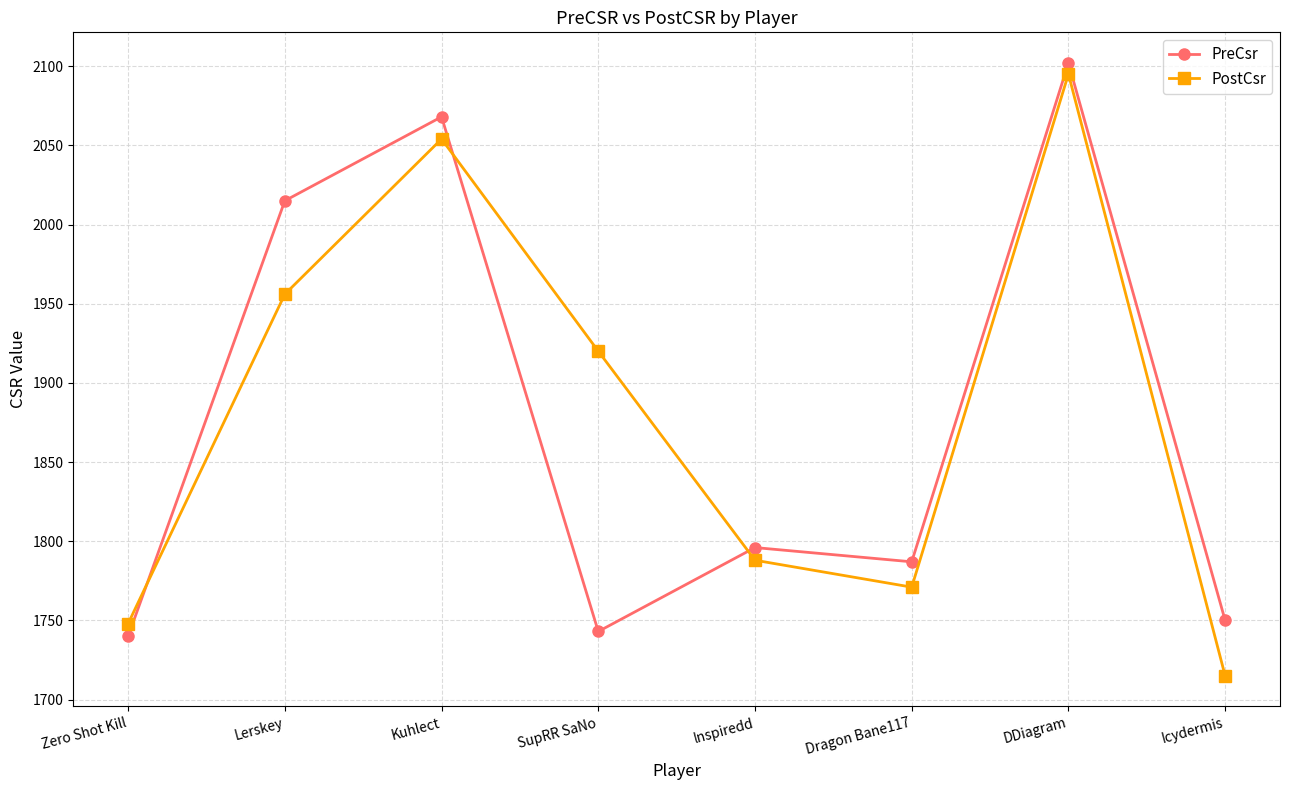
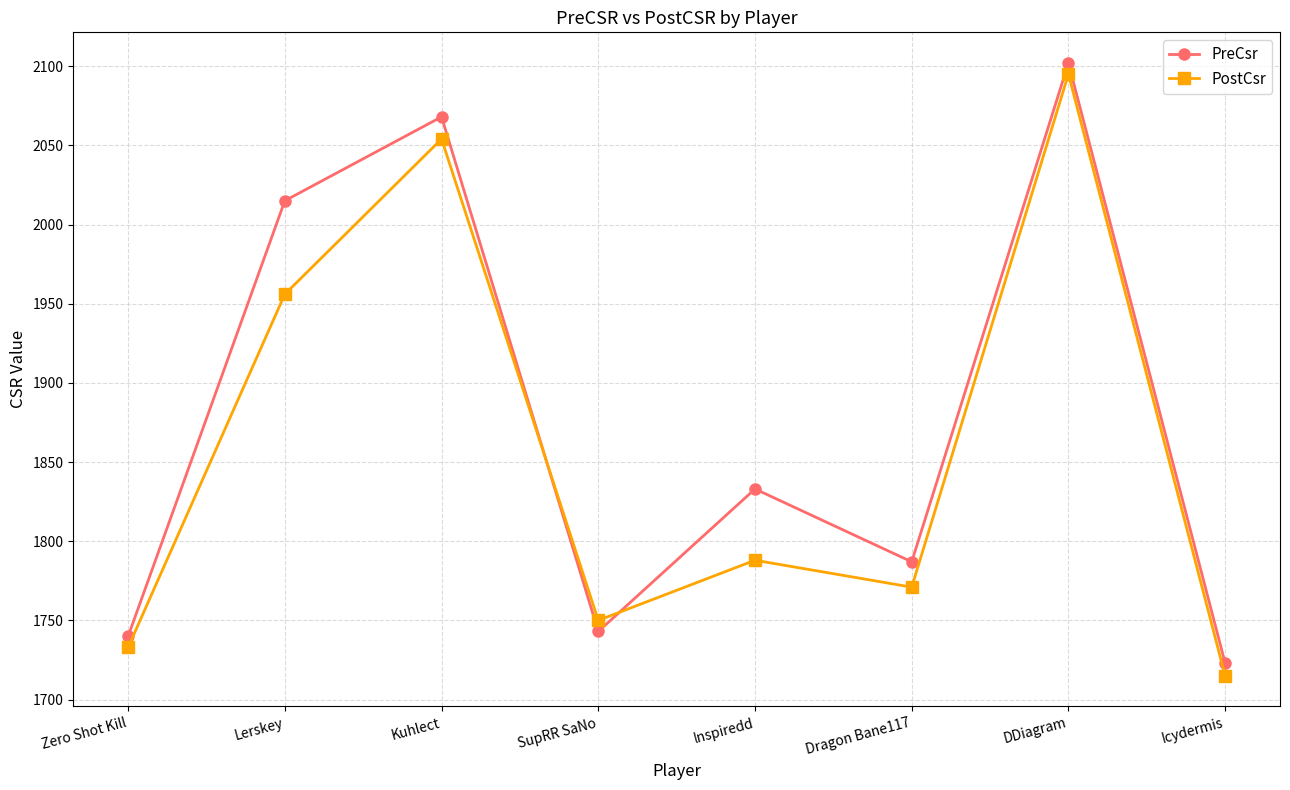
  {
    "PreCsr": {
      "Zero Shot Kill": 1740,
      "Lerskey": 2015,
      "Kuhlect": 2068,
      "SupRR SaNo": 1743,
-     "lnspiredd": 1796,
+     "lnspiredd": 1833,
      "Dragon Bane117": 1787,
      "DDiagram": 2102,
-     "Icydermis": 1750
+     "Icydermis": 1723
    },
    "PostCsr": {
-     "Zero Shot Kill": 1748,
+     "Zero Shot Kill": 1733,
      "Lerskey": 1956,
      "Kuhlect": 2054,
-     "SupRR SaNo": 1920,
+     "SupRR SaNo": 1750,
      "lnspiredd": 1788,
      "Dragon Bane117": 1771,
      "DDiagram": 2095,
      "Icydermis": 1715
    }
  }
